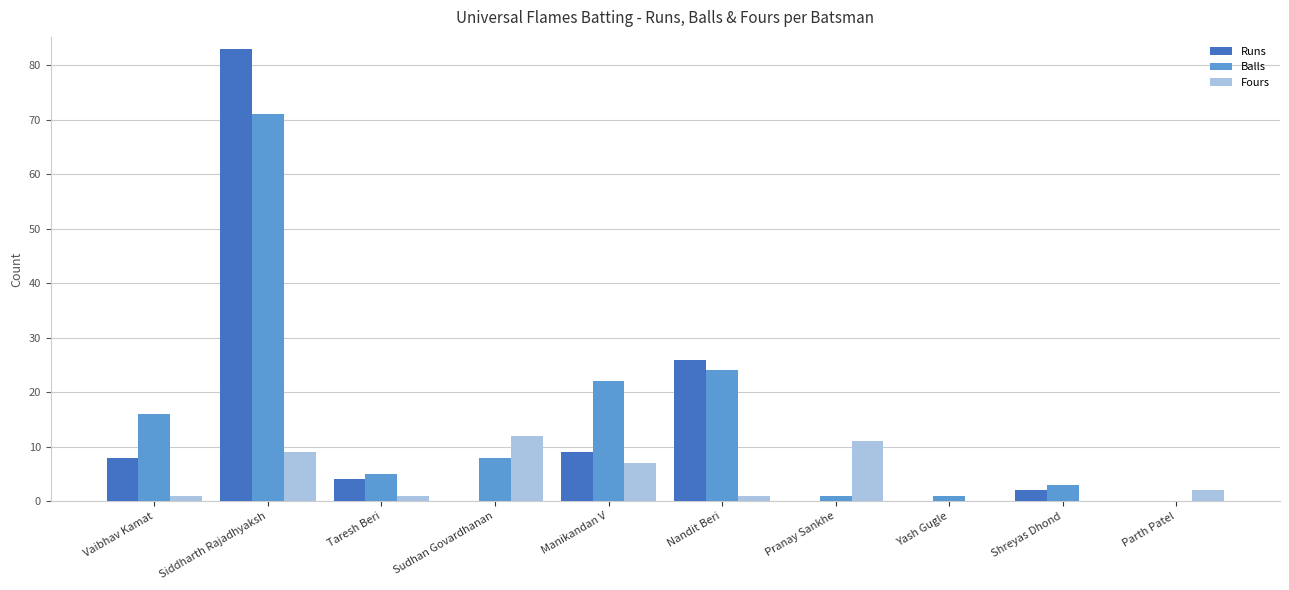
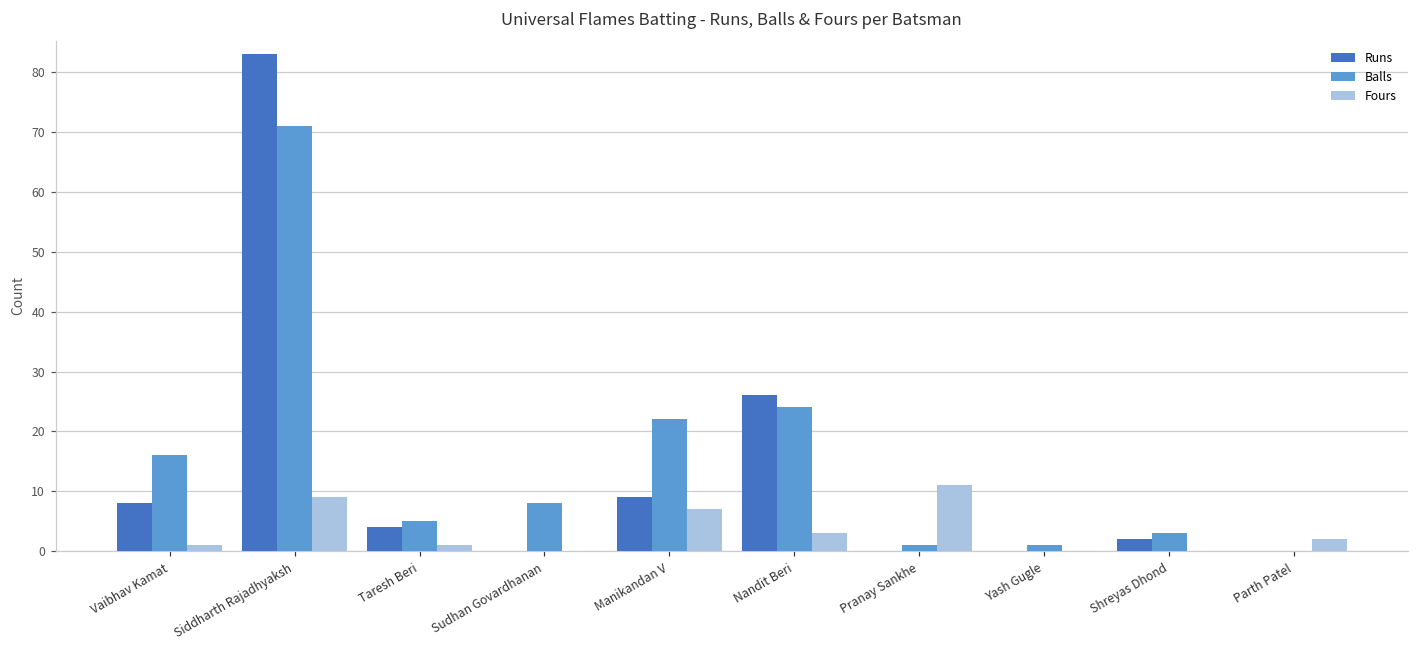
  {
    "Fours": {
      "Vaibhav Kamat": 1,
      "Siddharth Rajadhyaksh": 9,
      "Taresh Beri": 1,
-     "Sudhan Govardhanan": 12,
+     "Sudhan Govardhanan": 0,
      "Manikandan V": 7,
-     "Nandit Beri": 1,
+     "Nandit Beri": 3,
      "Pranay Sankhe": 11,
      "Yash Gugle": 0,
      "Shreyas Dhond": 0,
      "Parth Patel": 2
    }
  }
